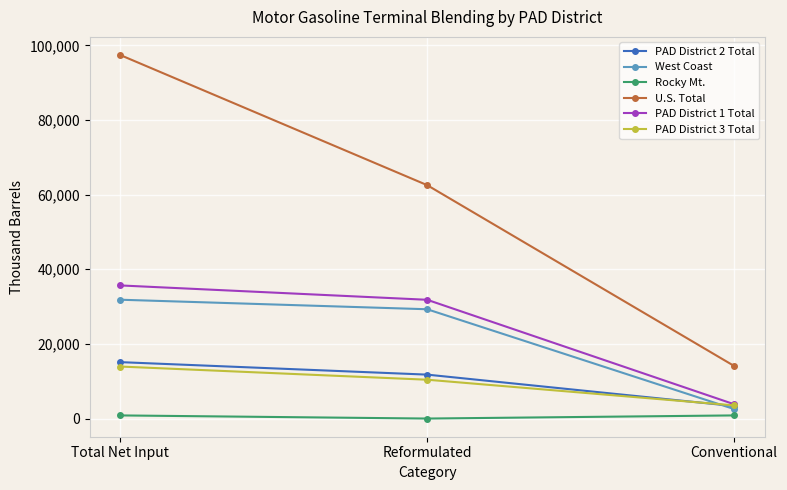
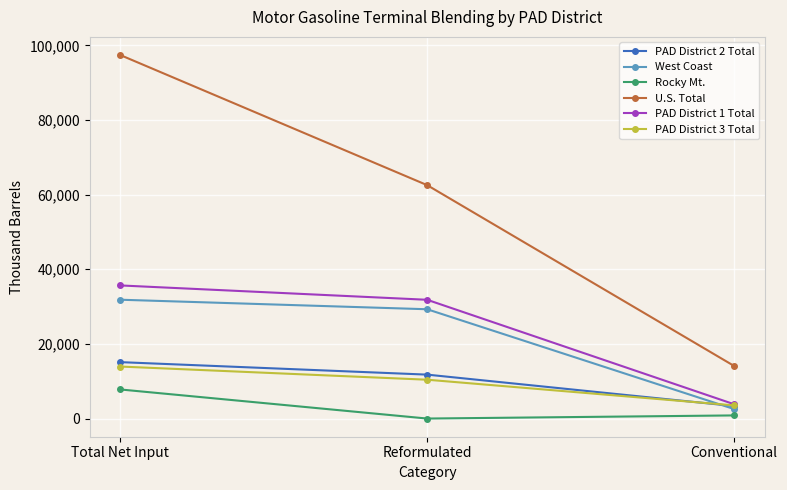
  {
    "Rocky Mt.": {
-     "Total Net Input": "1,000",
+     "Total Net Input": "8,000",
      "Reformulated": "0",
      "Conventional": "1,000"
    },
    "U.S. Total": {
      "Total Net Input": "97,000",
      "Reformulated": "63,000",
      "Conventional": "14,000"
    },
    "PAD District 1 Total": {
      "Total Net Input": "36,000",
      "Reformulated": "32,000"
    },
    "PAD District 3 Total": {
      "Total Net Input": "14,000",
      "Reformulated": "10,000"
    }
  }
